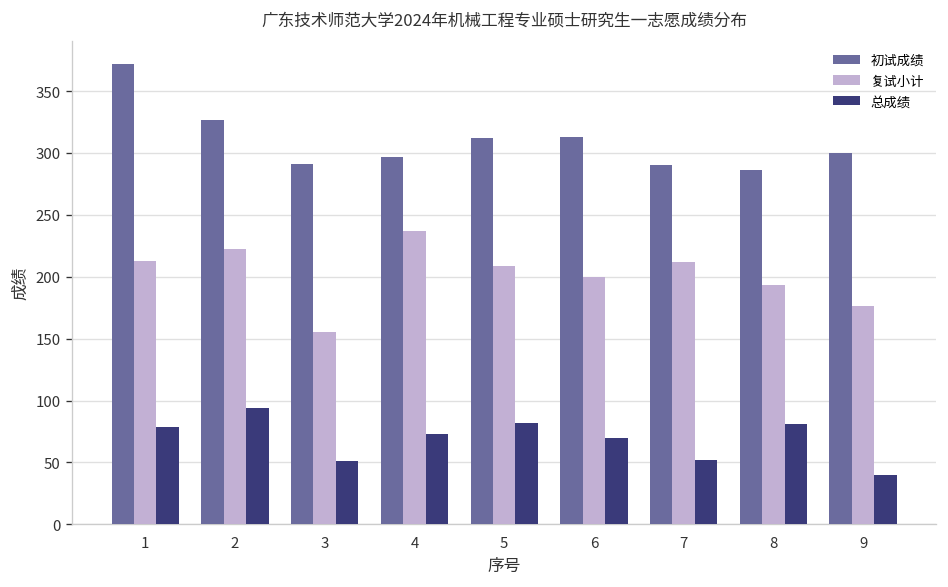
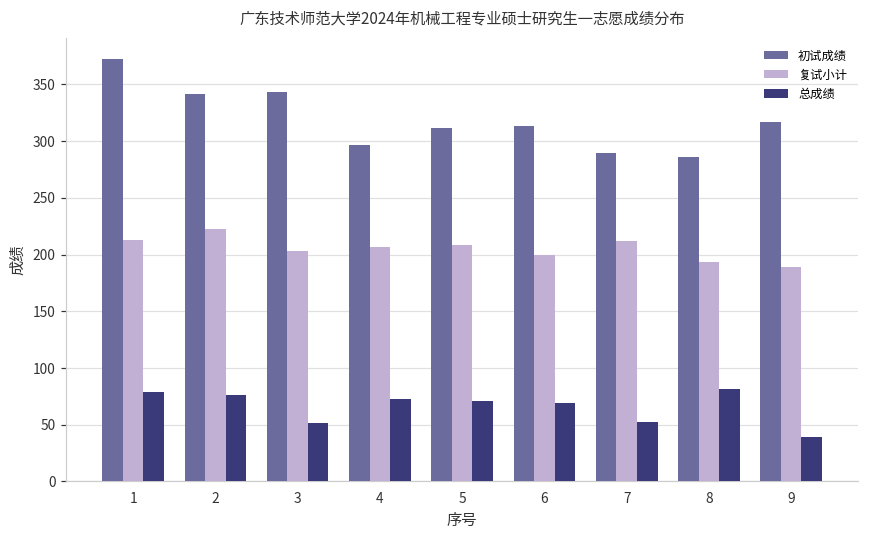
  {
    "初试成绩": {
      "1": 372,
-     "2": 327,
-     "3": 291,
+     "2": 342,
+     "3": 343,
      "4": 297,
      "5": 312,
      "6": 313,
      "7": 290,
      "8": 286,
-     "9": 300
+     "9": 317
    },
    "复试小计": {
      "1": 213,
      "2": 223,
-     "3": 155,
-     "4": 237,
+     "3": 203,
+     "4": 207,
      "5": 208,
      "6": 200,
      "7": 212,
      "8": 193,
-     "9": 176
+     "9": 189
    },
    "总成绩": {
      "1": 79,
-     "2": 94,
+     "2": 77,
      "3": 51,
      "4": 73,
-     "5": 82,
+     "5": 71,
      "6": 69,
      "7": 52,
      "8": 81,
      "9": 39
    }
  }
